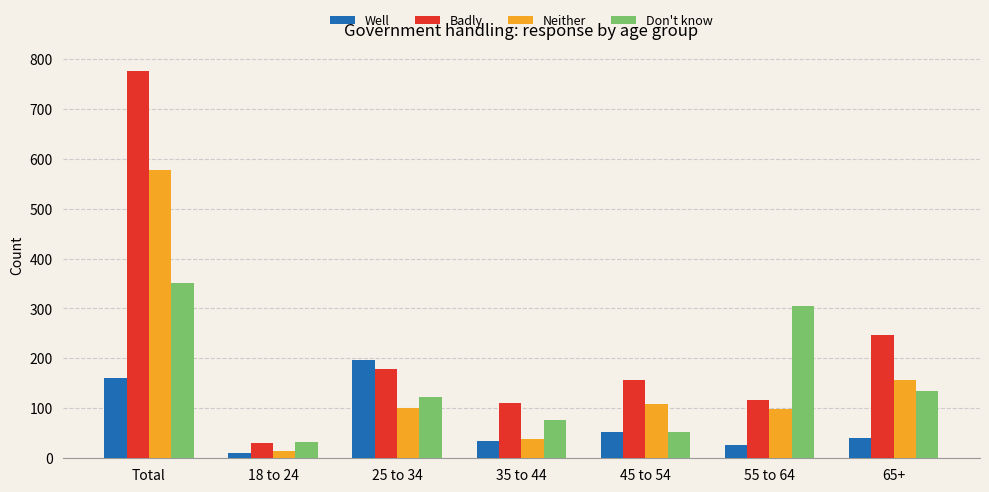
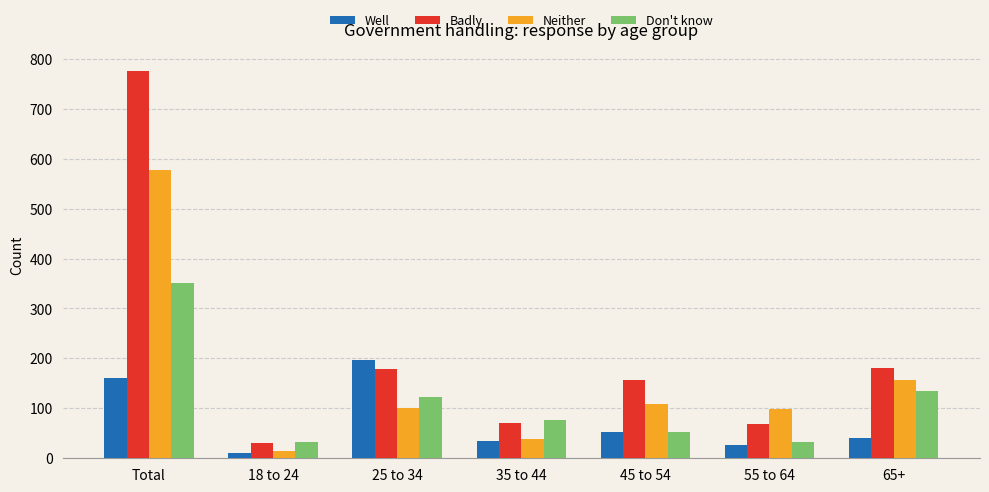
  {
    "Well": {
      "Total": 160,
      "18 to 24": 10,
      "25 to 34": 200,
      "35 to 44": 30,
      "45 to 54": 50,
      "55 to 64": 30,
      "65+": 40
    },
    "Badly": {
      "Total": 780,
      "18 to 24": 30,
      "25 to 34": 180,
-     "35 to 44": 110,
+     "35 to 44": 70,
      "45 to 54": 160,
-     "55 to 64": 120,
-     "65+": 250
+     "55 to 64": 70,
+     "65+": 180
    },
    "Neither": {
      "Total": 580,
      "18 to 24": 20,
      "25 to 34": 100,
      "35 to 44": 40,
      "45 to 54": 110,
      "55 to 64": 100,
      "65+": 160
    },
    "Don't know": {
      "Total": 350,
      "18 to 24": 30,
      "25 to 34": 120,
      "35 to 44": 80,
      "45 to 54": 50,
-     "55 to 64": 300,
+     "55 to 64": 30,
      "65+": 140
    }
  }
